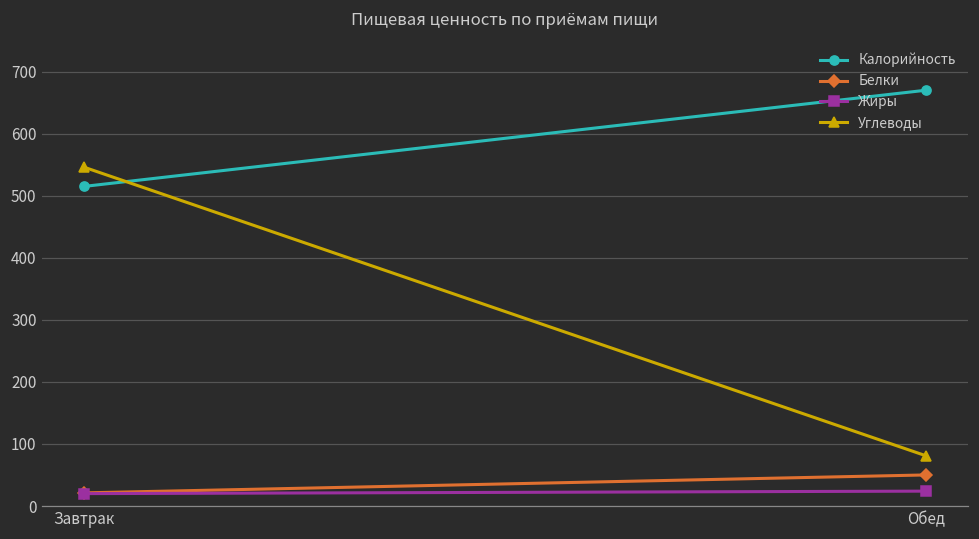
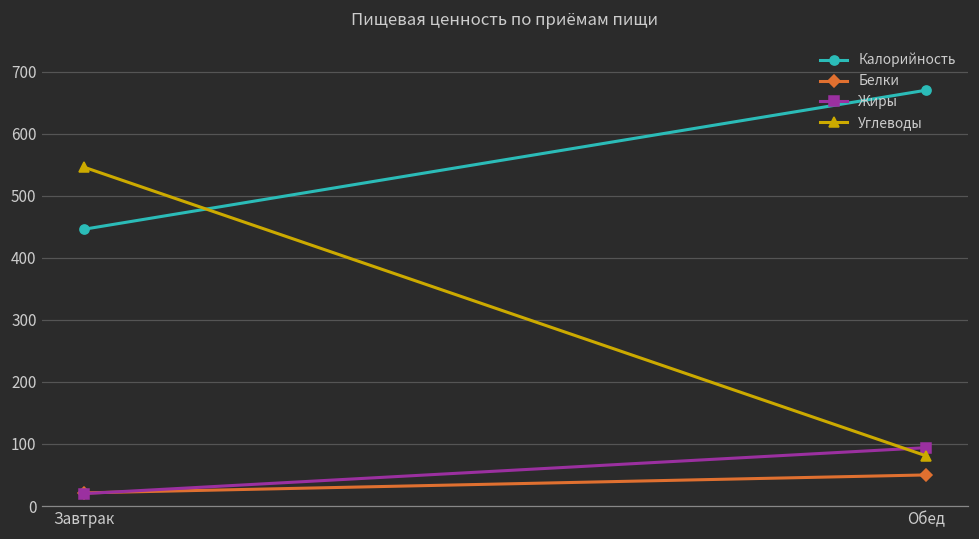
  {
    "Калорийность": {
-     "Завтрак": 520,
+     "Завтрак": 450,
      "Обед": 670
    },
    "Белки": {
      "Обед": 50
    },
    "Жиры": {
-     "Обед": 20
+     "Обед": 90
    },
    "Углеводы": {
      "Завтрак": 550,
      "Обед": 80
    }
  }
